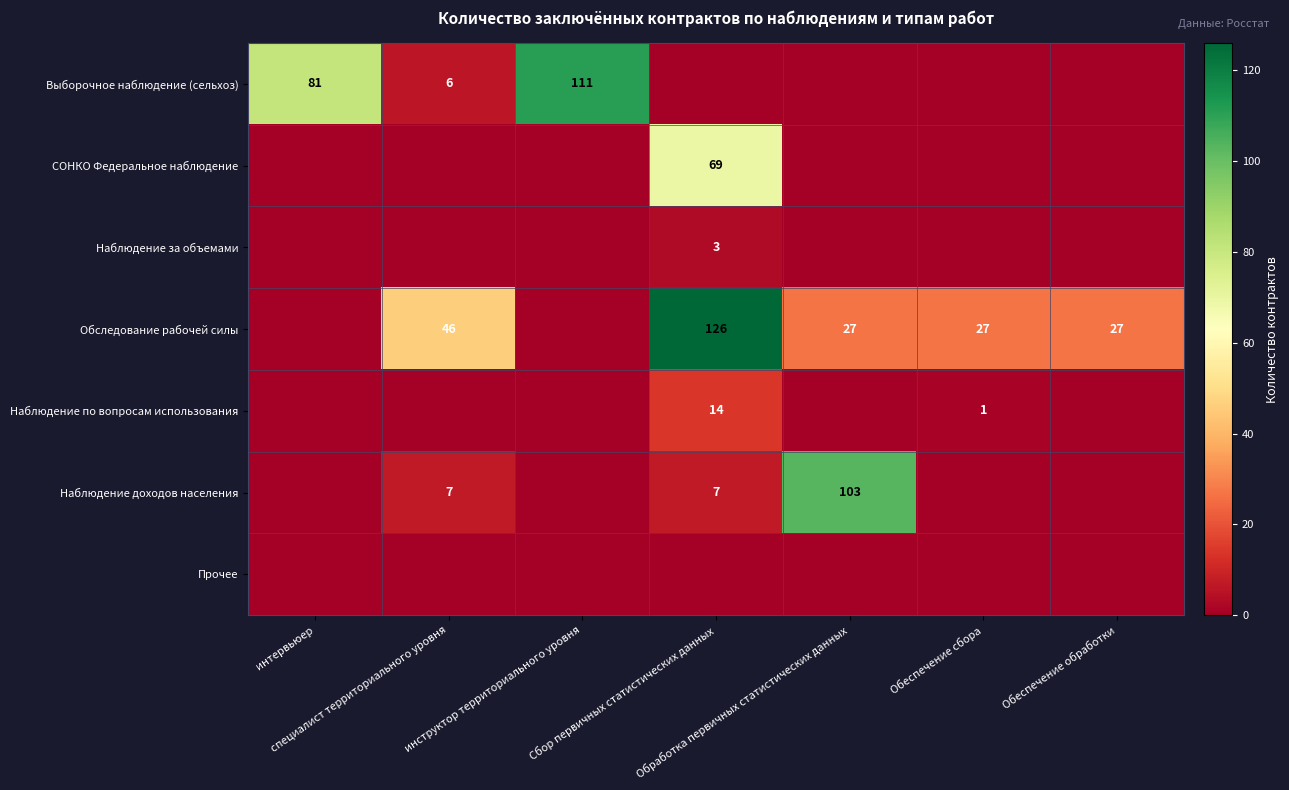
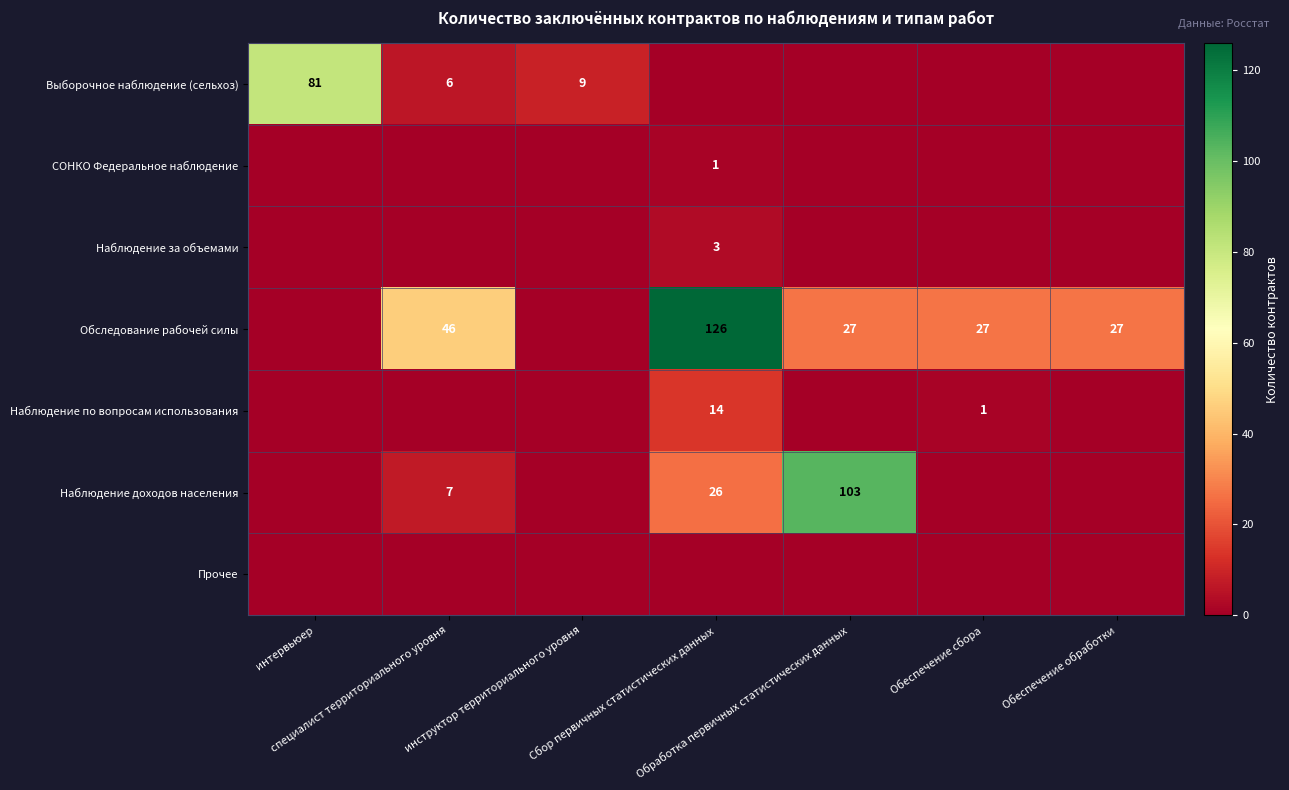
  {
    "Выборочное наблюдение (сельхоз)": {
      "интервьюер": 81,
      "специалист территориального уровня": 6,
-     "инструктор территориального уровня": 111
+     "инструктор территориального уровня": 9
    },
    "СОНКО Федеральное наблюдение": {
-     "Сбор первичных статистических данных": 69
+     "Сбор первичных статистических данных": 1
    },
    "Наблюдение за объемами": {
      "Сбор первичных статистических данных": 3
    },
    "Обследование рабочей силы": {
      "специалист территориального уровня": 46,
      "Сбор первичных статистических данных": 126,
      "Обработка первичных статистических данных": 27,
      "Обеспечение сбора": 27,
      "Обеспечение обработки": 27
    },
    "Наблюдение по вопросам использования": {
      "Сбор первичных статистических данных": 14,
      "Обеспечение сбора": 1
    },
    "Наблюдение доходов населения": {
      "специалист территориального уровня": 7,
-     "Сбор первичных статистических данных": 7,
+     "Сбор первичных статистических данных": 26,
      "Обработка первичных статистических данных": 103
    }
  }
